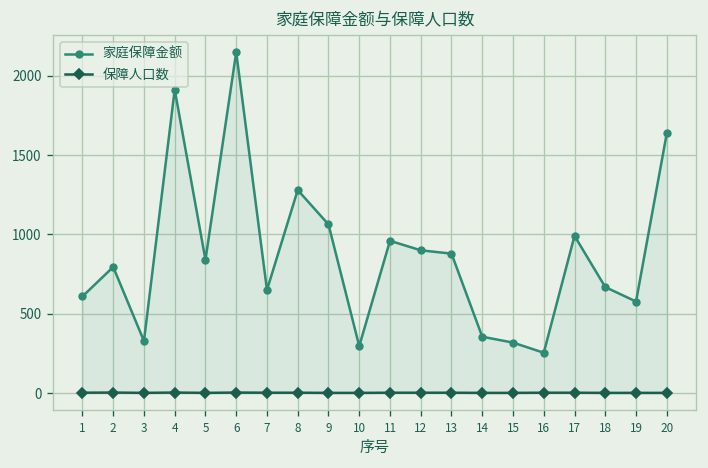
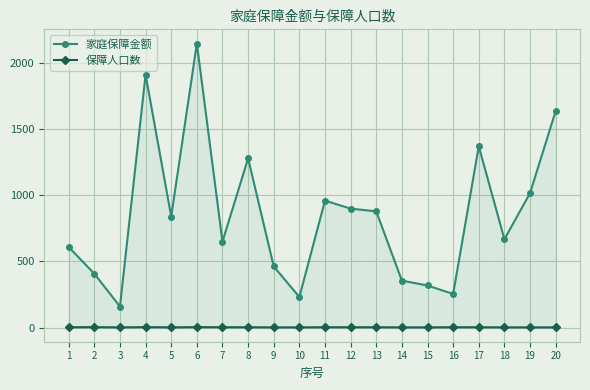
  {
    "家庭保障金额": {
      "1": 610,
-     "2": 800,
-     "3": 330,
+     "2": 410,
+     "3": 160,
      "4": 1910,
      "5": 840,
      "6": 2150,
      "7": 650,
      "8": 1280,
-     "9": 1060,
-     "10": 300,
+     "9": 460,
+     "10": 230,
      "11": 960,
      "12": 900,
      "13": 880,
      "14": 360,
      "15": 320,
      "16": 250,
-     "17": 990,
+     "17": 1370,
      "18": 670,
-     "19": 580,
+     "19": 1020,
      "20": 1640
    },
    "保障人口数": {
      "1": 0,
      "2": 0,
      "3": 0,
      "4": 0,
      "5": 0,
      "6": 0,
      "7": 0,
      "8": 0,
      "9": 0,
      "10": 0,
      "11": 0,
      "12": 0,
      "13": 0,
      "14": 0,
      "15": 0,
      "16": 0,
      "17": 0,
      "18": 0,
      "19": 0,
      "20": 0
    }
  }
